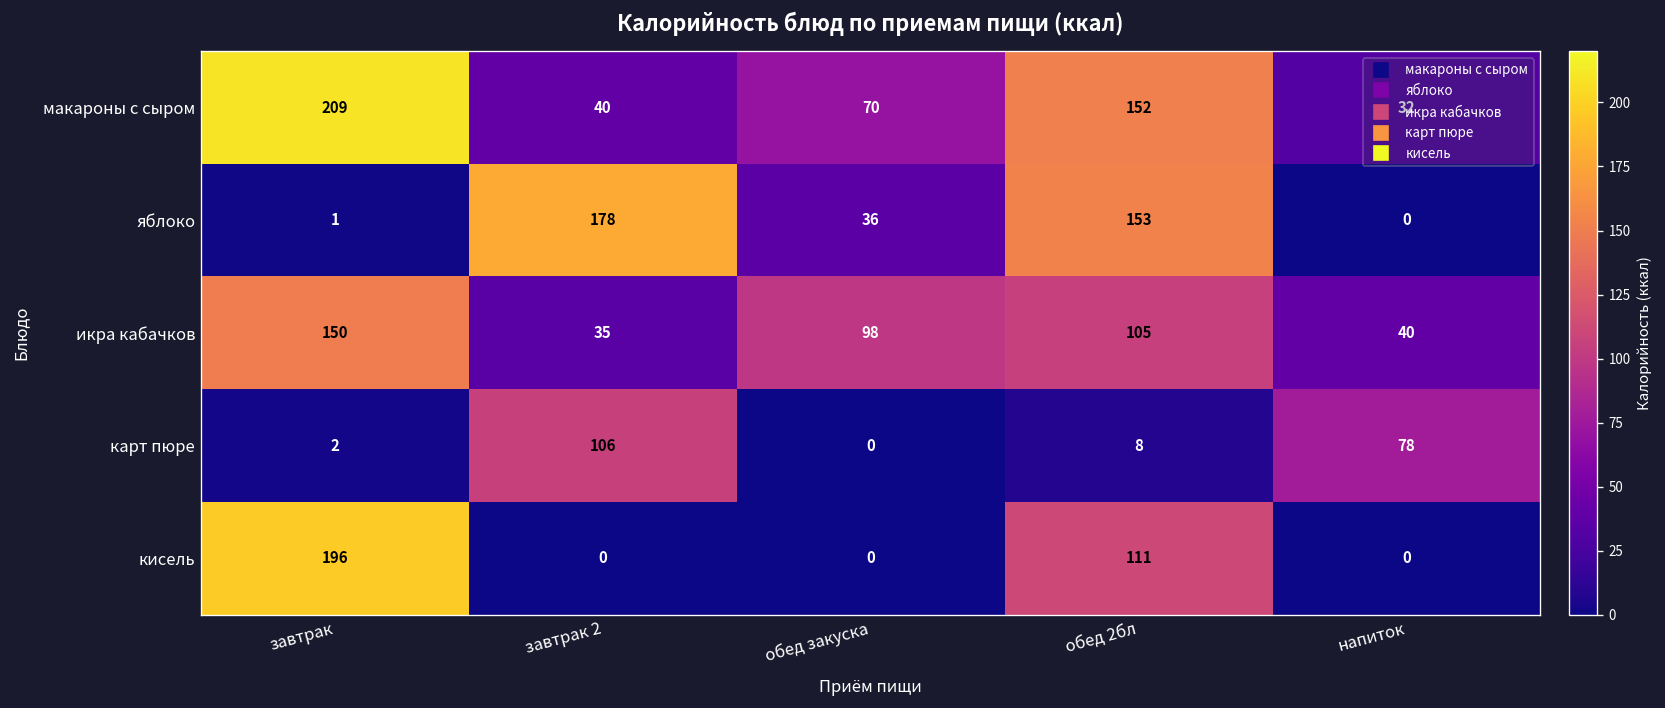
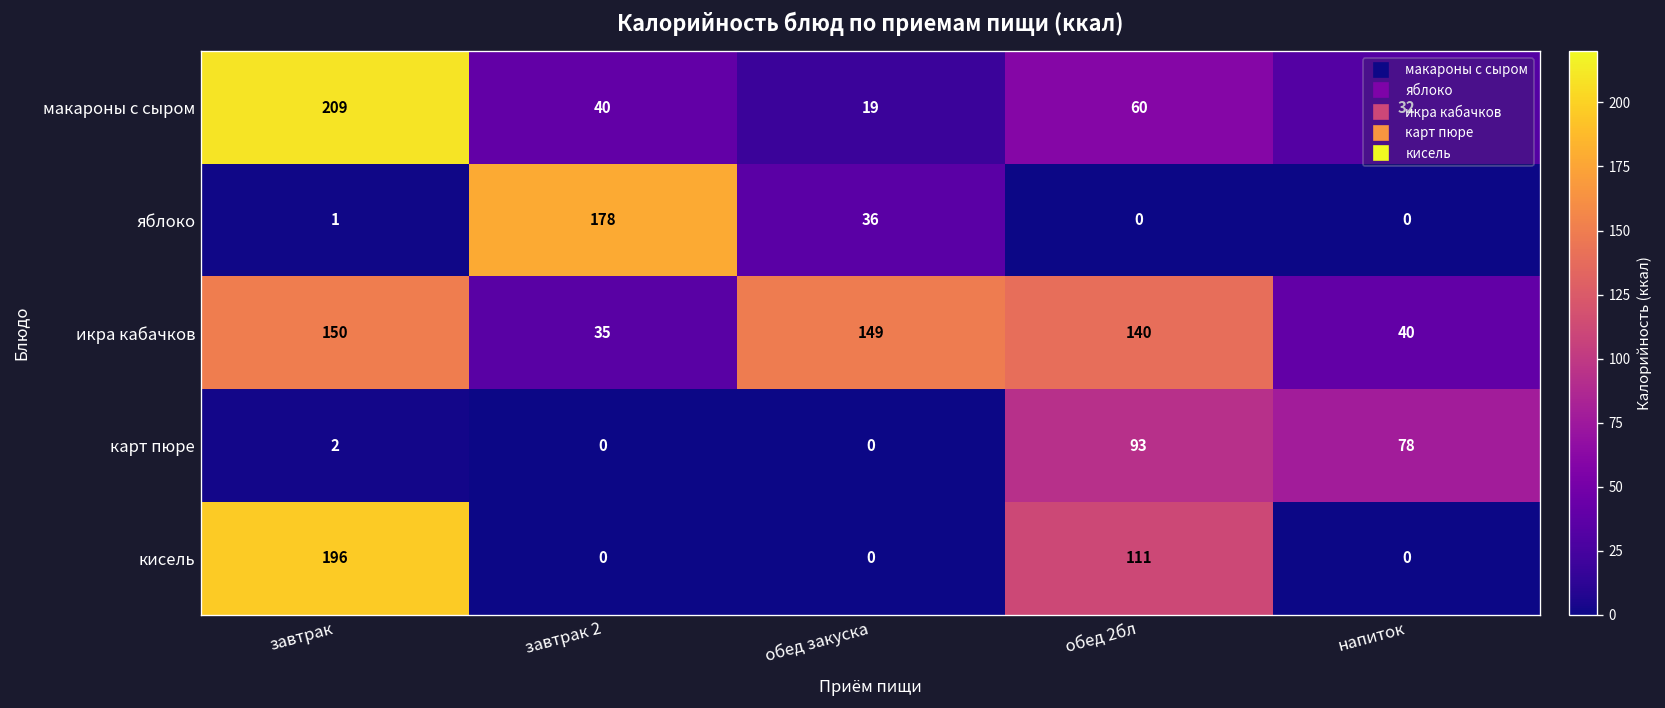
  {
    "макароны с сыром": {
      "завтрак": 209,
      "завтрак 2": 40,
-     "обед закуска": 70,
-     "обед 2бл": 152
+     "обед закуска": 19,
+     "обед 2бл": 60
    },
    "яблоко": {
      "завтрак": 1,
      "завтрак 2": 178,
      "обед закуска": 36,
-     "обед 2бл": 153,
+     "обед 2бл": 0,
      "напиток": 0
    },
    "икра кабачков": {
      "завтрак": 150,
      "завтрак 2": 35,
-     "обед закуска": 98,
-     "обед 2бл": 105,
+     "обед закуска": 149,
+     "обед 2бл": 140,
      "напиток": 40
    },
    "карт пюре": {
      "завтрак": 2,
-     "завтрак 2": 106,
+     "завтрак 2": 0,
      "обед закуска": 0,
-     "обед 2бл": 8,
+     "обед 2бл": 93,
      "напиток": 78
    },
    "кисель": {
      "завтрак": 196,
      "завтрак 2": 0,
      "обед закуска": 0,
      "обед 2бл": 111,
      "напиток": 0
    }
  }
